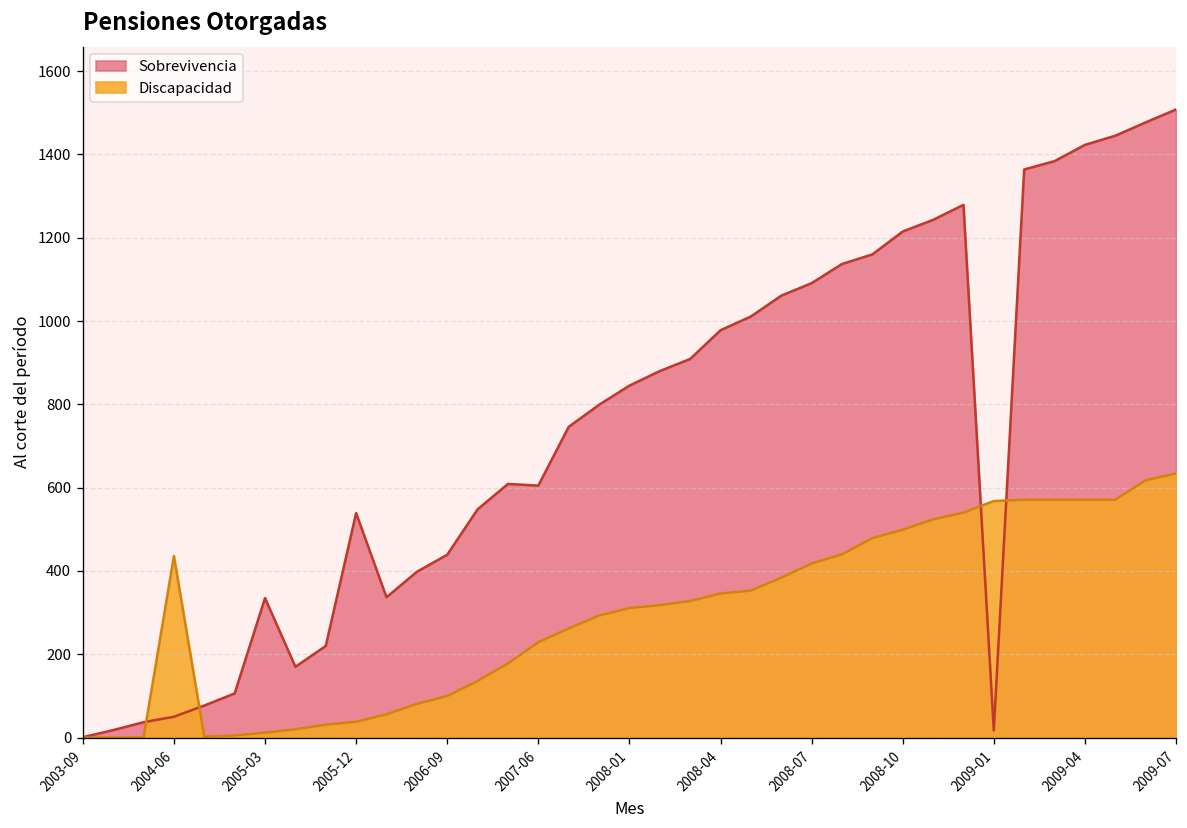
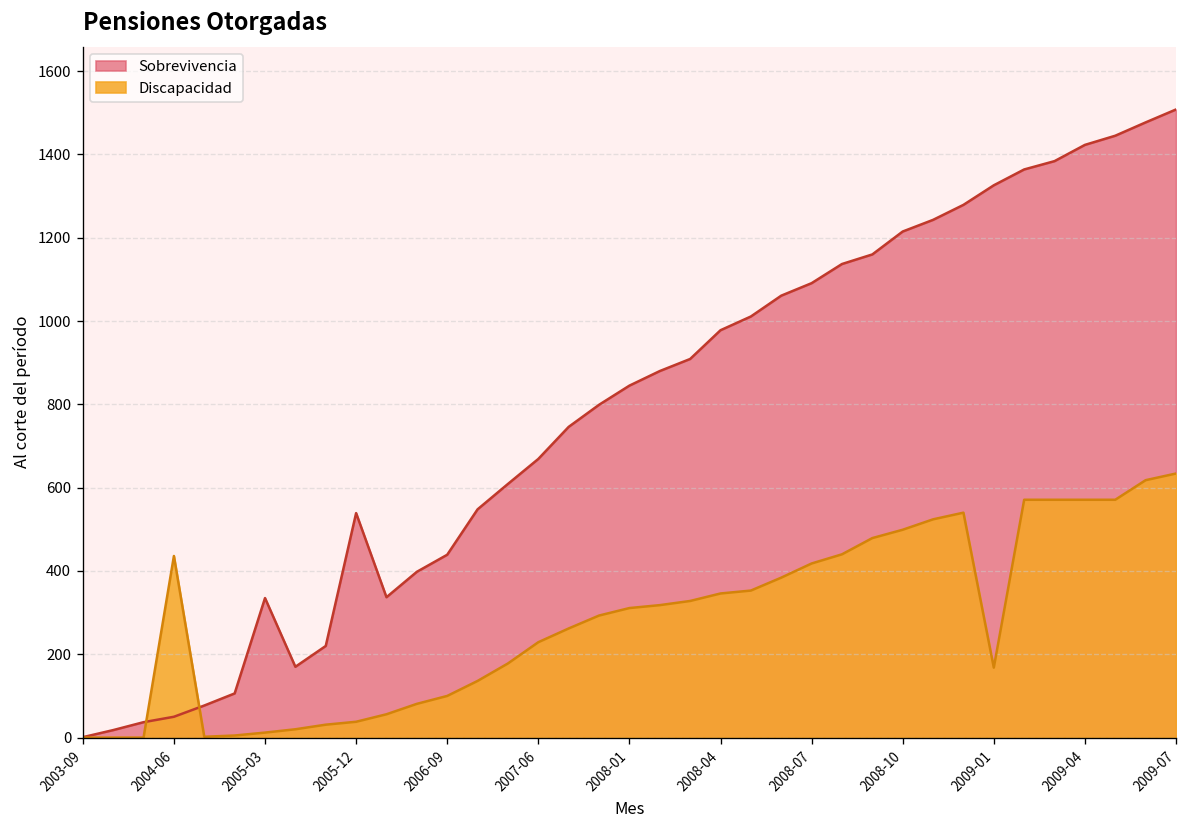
  {
    "Sobrevivencia": {
      "2004-06": 50,
      "2005-03": 340,
      "2005-12": 540,
      "2006-09": 440,
-     "2007-06": 610,
+     "2007-06": 670,
      "2008-01": 850,
      "2008-04": 980,
      "2008-07": 1090,
      "2008-10": 1220,
-     "2009-01": 20,
+     "2009-01": 1330,
      "2009-04": 1420,
      "2009-07": 1510
    },
    "Discapacidad": {
      "2004-06": 440,
      "2005-03": 10,
      "2005-12": 40,
      "2006-09": 100,
      "2007-06": 230,
      "2008-01": 310,
      "2008-04": 350,
      "2008-07": 420,
      "2008-10": 500,
-     "2009-01": 570,
+     "2009-01": 170,
      "2009-04": 570,
      "2009-07": 630
    }
  }
